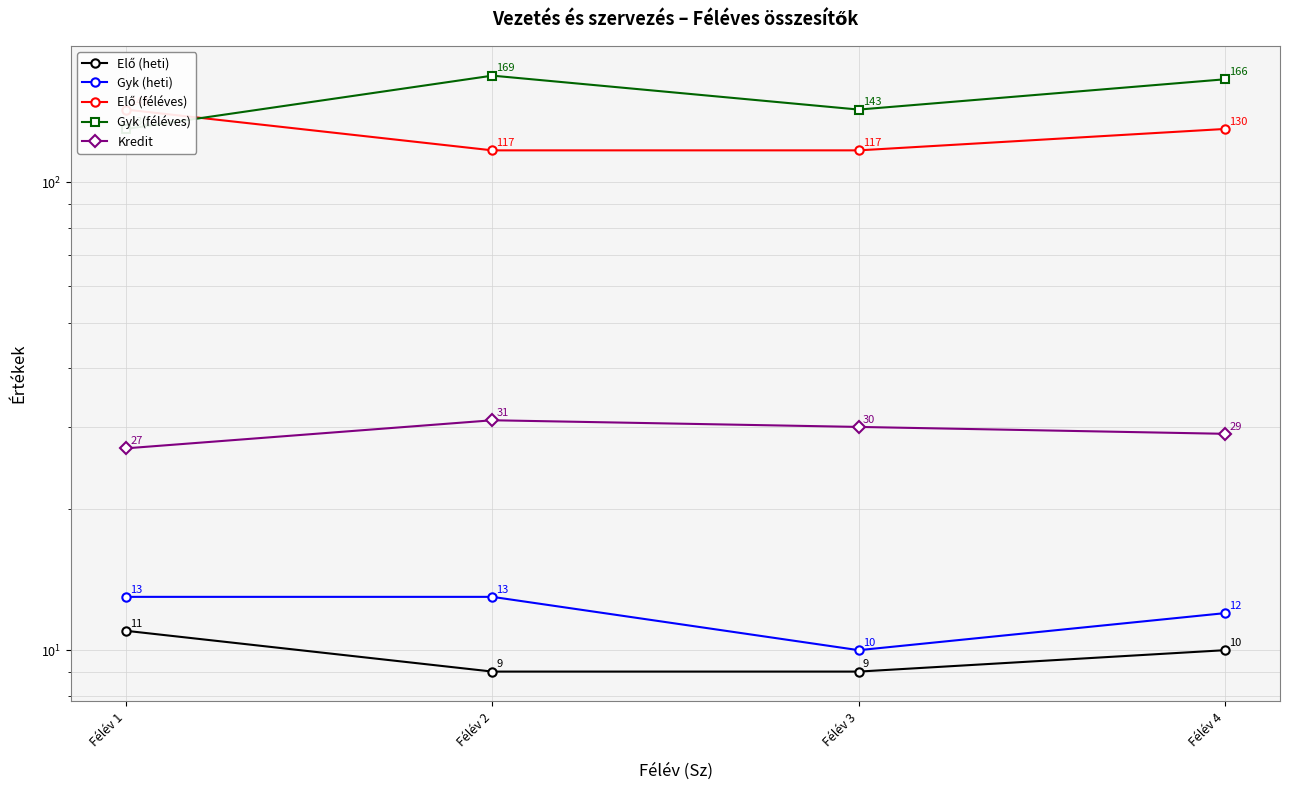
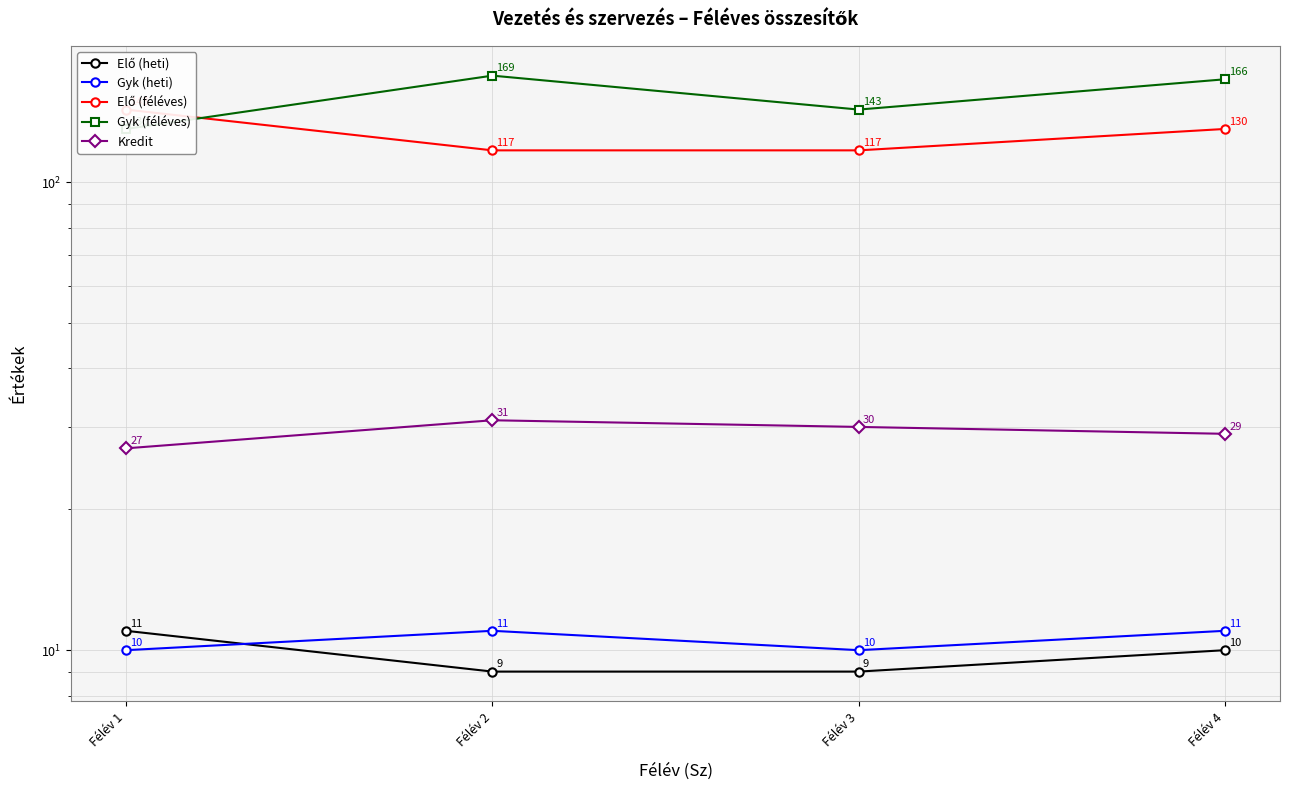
  {
    "Elő (heti)": {
      "Félév 1": 11,
      "Félév 2": 9,
      "Félév 3": 9,
      "Félév 4": 10
    },
    "Gyk (heti)": {
-     "Félév 1": 13,
-     "Félév 2": 13,
+     "Félév 1": 10,
+     "Félév 2": 11,
      "Félév 3": 10,
-     "Félév 4": 12
+     "Félév 4": 11
    },
    "Elő (féléves)": {
      "Félév 2": 117,
      "Félév 3": 117,
      "Félév 4": 130
    },
    "Gyk (féléves)": {
      "Félév 2": 169,
      "Félév 3": 143,
      "Félév 4": 166
    },
    "Kredit": {
      "Félév 1": 27,
      "Félév 2": 31,
      "Félév 3": 30,
      "Félév 4": 29
    }
  }
